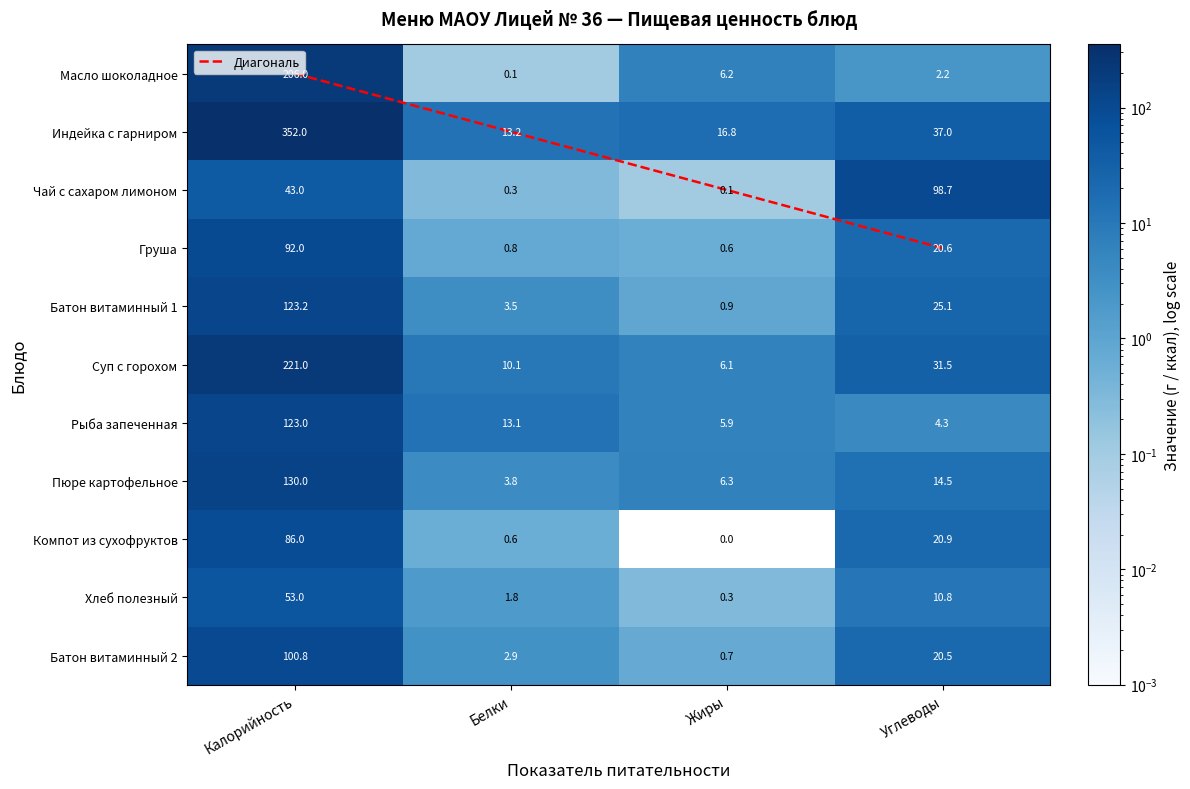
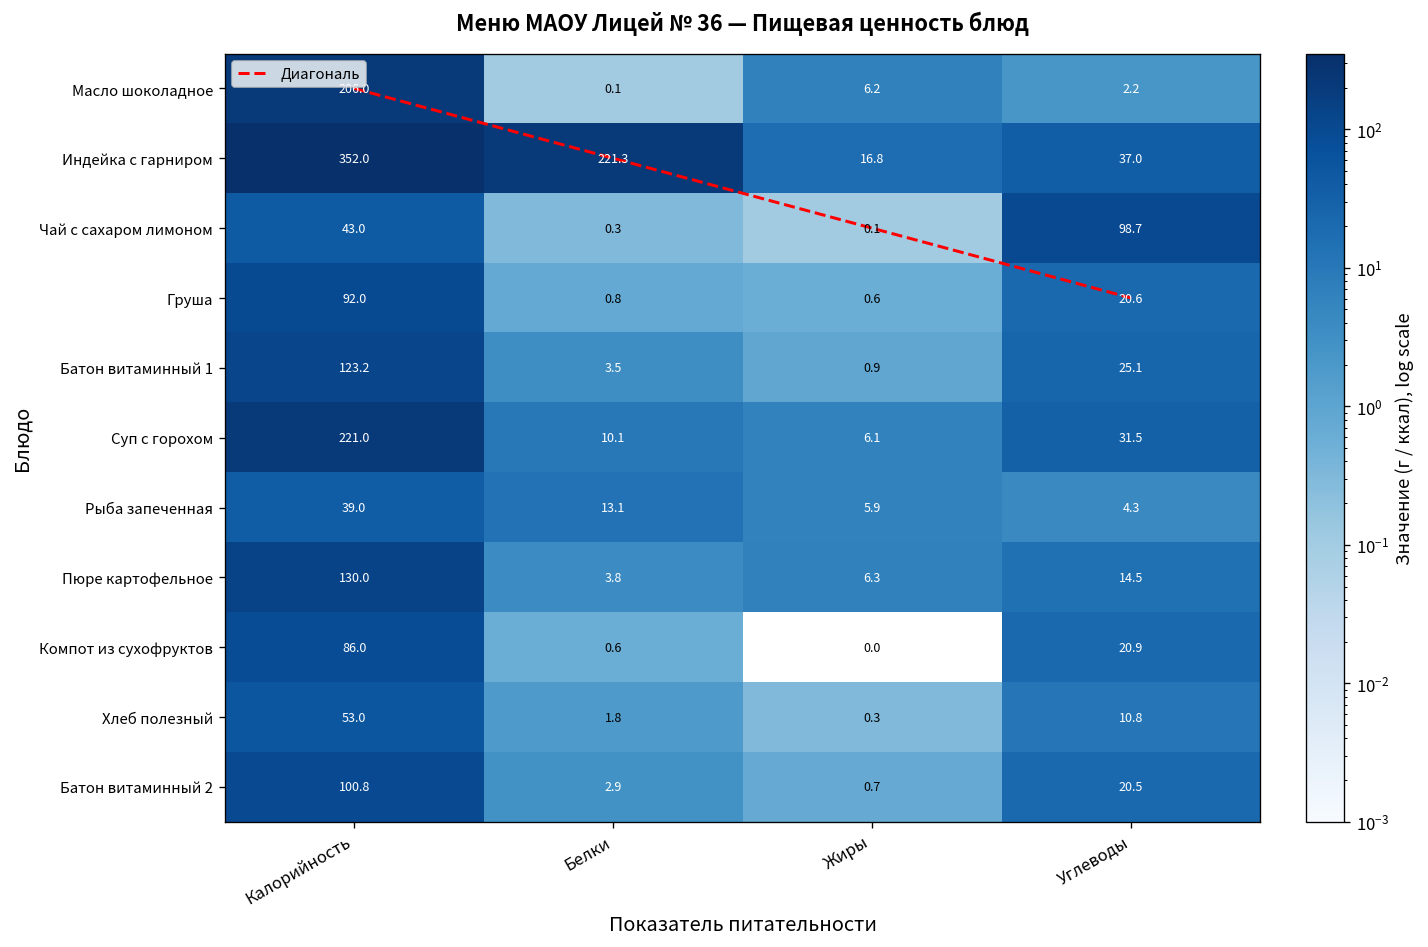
  {
    "Масло шоколадное": {
      "Белки": 0.1,
      "Жиры": 6.2,
      "Углеводы": 2.2
    },
    "Индейка с гарниром": {
      "Калорийность": 352.0,
-     "Белки": 13.2,
+     "Белки": 221.3,
      "Жиры": 16.8,
      "Углеводы": 37.0
    },
    "Чай с сахаром лимоном": {
      "Калорийность": 43.0,
      "Белки": 0.3,
      "Жиры": 0.1,
      "Углеводы": 98.7
    },
    "Груша": {
      "Калорийность": 92.0,
      "Белки": 0.8,
      "Жиры": 0.6
    },
    "Батон витаминный 1": {
      "Калорийность": 123.2,
      "Белки": 3.5,
      "Жиры": 0.9,
      "Углеводы": 25.1
    },
    "Суп с горохом": {
      "Калорийность": 221.0,
      "Белки": 10.1,
      "Жиры": 6.1,
      "Углеводы": 31.5
    },
    "Рыба запеченная": {
-     "Калорийность": 123.0,
+     "Калорийность": 39.0,
      "Белки": 13.1,
      "Жиры": 5.9,
      "Углеводы": 4.3
    },
    "Пюре картофельное": {
      "Калорийность": 130.0,
      "Белки": 3.8,
      "Жиры": 6.3,
      "Углеводы": 14.5
    },
    "Компот из сухофруктов": {
      "Калорийность": 86.0,
      "Белки": 0.6,
      "Жиры": 0.0,
      "Углеводы": 20.9
    },
    "Хлеб полезный": {
      "Калорийность": 53.0,
      "Белки": 1.8,
      "Жиры": 0.3,
      "Углеводы": 10.8
    },
    "Батон витаминный 2": {
      "Калорийность": 100.8,
      "Белки": 2.9,
      "Жиры": 0.7,
      "Углеводы": 20.5
    }
  }
